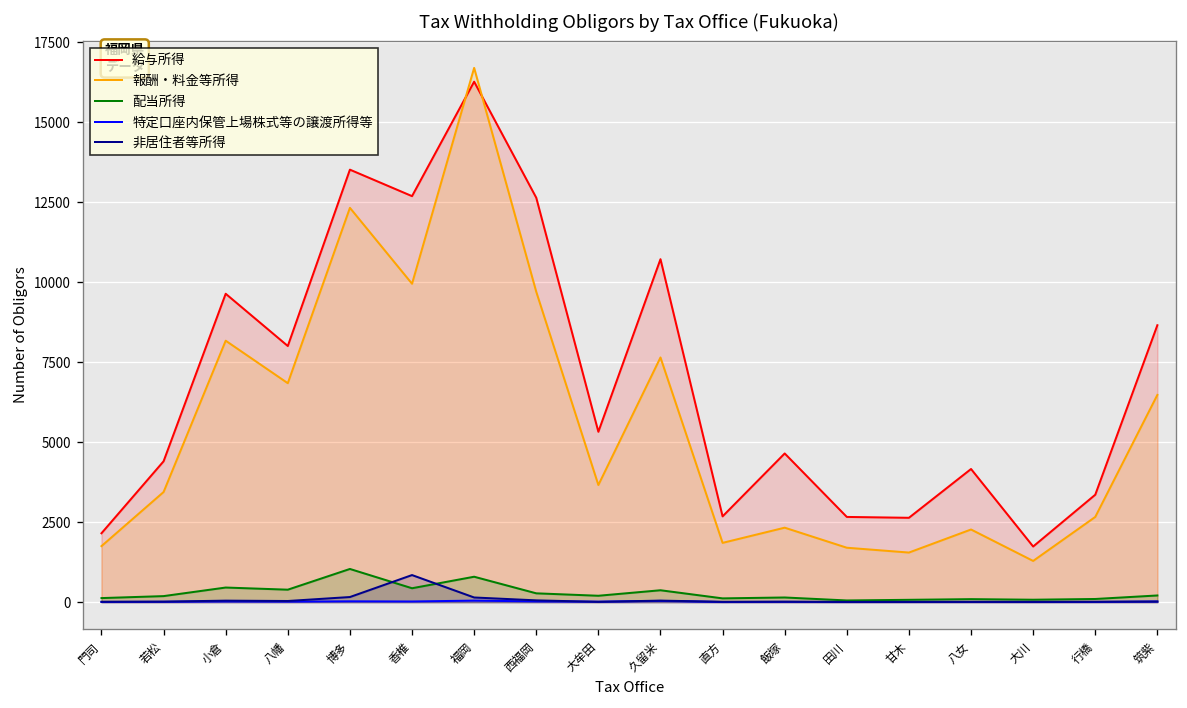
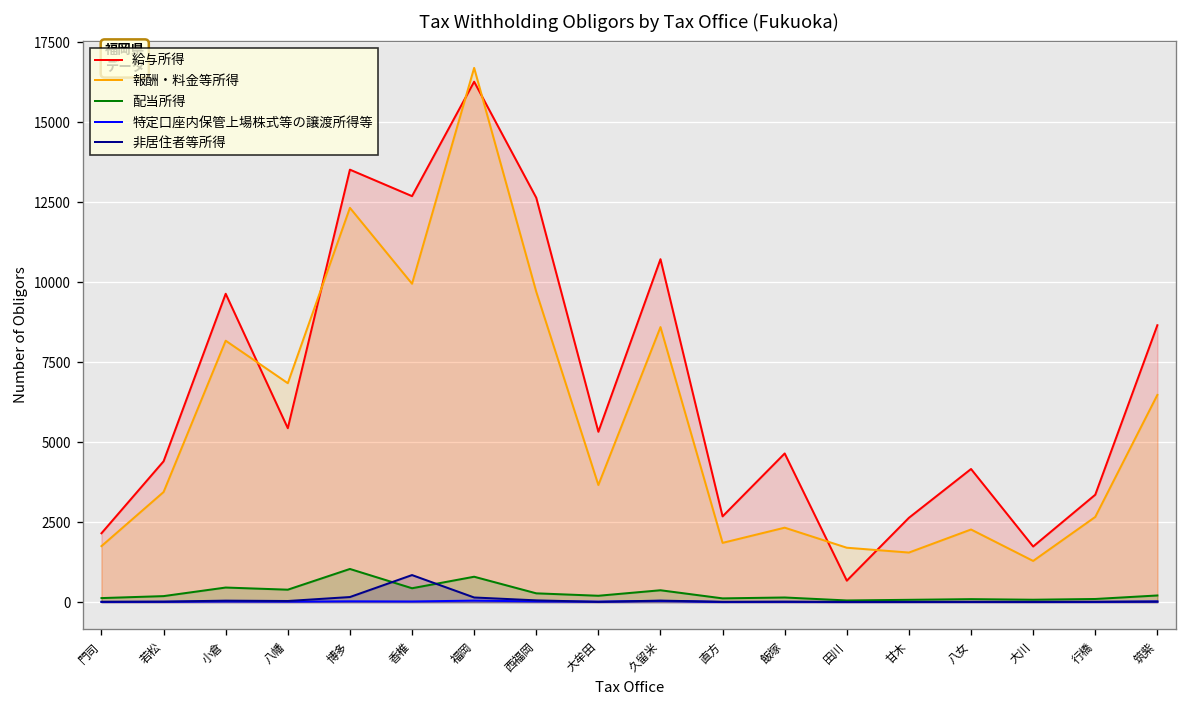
  {
    "給与所得": {
      "門司": 2200,
      "若松": 4400,
      "小倉": 9600,
-     "八幡": 8000,
+     "八幡": 5400,
      "博多": 13500,
      "香椎": 12700,
      "福岡": 16300,
      "西福岡": 12600,
      "大牟田": 5300,
      "久留米": 10700,
      "直方": 2700,
      "飯塚": 4600,
-     "田川": 2700,
+     "田川": 700,
      "甘木": 2600,
      "八女": 4200,
      "大川": 1700,
      "行橋": 3400,
      "筑紫": 8700
    },
    "報酬・料金等所得": {
      "門司": 1700,
      "若松": 3400,
      "小倉": 8200,
      "八幡": 6800,
      "博多": 12300,
      "香椎": 10000,
      "福岡": 16700,
      "西福岡": 9700,
      "大牟田": 3700,
-     "久留米": 7600,
+     "久留米": 8600,
      "直方": 1900,
      "飯塚": 2300,
      "田川": 1700,
      "甘木": 1500,
      "八女": 2300,
      "大川": 1300,
      "行橋": 2700,
      "筑紫": 6500
    },
    "配当所得": {
      "門司": 100,
      "若松": 200,
      "小倉": 500,
      "八幡": 400,
      "博多": 1000,
      "香椎": 400,
      "福岡": 800,
      "西福岡": 300,
      "大牟田": 200,
      "久留米": 400,
      "直方": 100,
      "飯塚": 100,
      "筑紫": 200
    },
    "特定口座内保管上場株式等の譲渡所得等": {
      "博多": 0,
      "香椎": 0,
      "福岡": 0
    },
    "非居住者等所得": {
      "博多": 200,
      "香椎": 800,
      "福岡": 100
    }
  }
